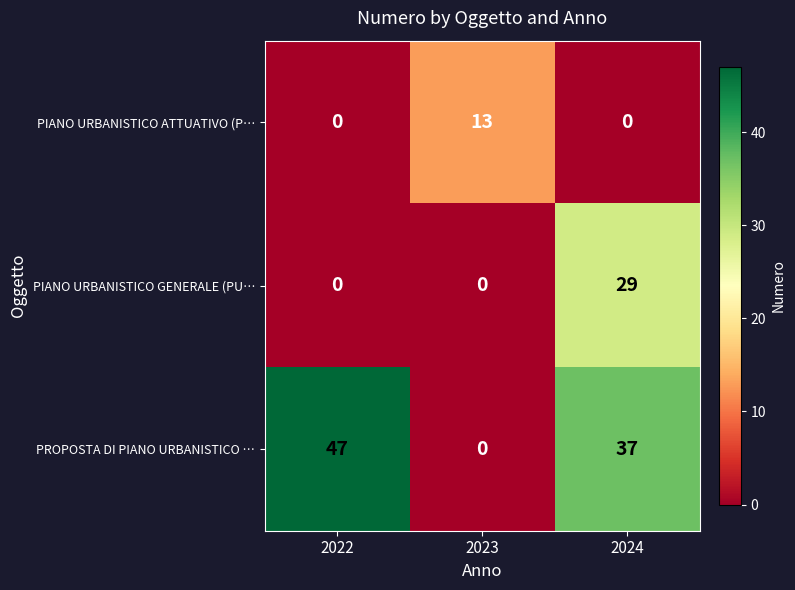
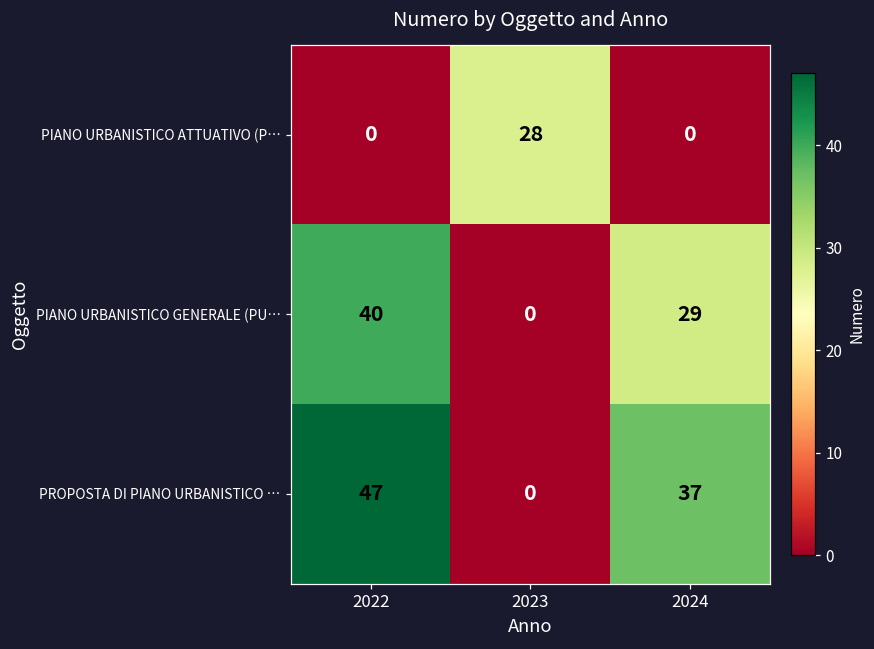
  {
    "PIANO URBANISTICO ATTUATIVO (P…": {
      "2022": 0,
-     "2023": 13,
+     "2023": 28,
      "2024": 0
    },
    "PIANO URBANISTICO GENERALE (PU…": {
-     "2022": 0,
+     "2022": 40,
      "2023": 0,
      "2024": 29
    },
    "PROPOSTA DI PIANO URBANISTICO …": {
      "2022": 47,
      "2023": 0,
      "2024": 37
    }
  }
